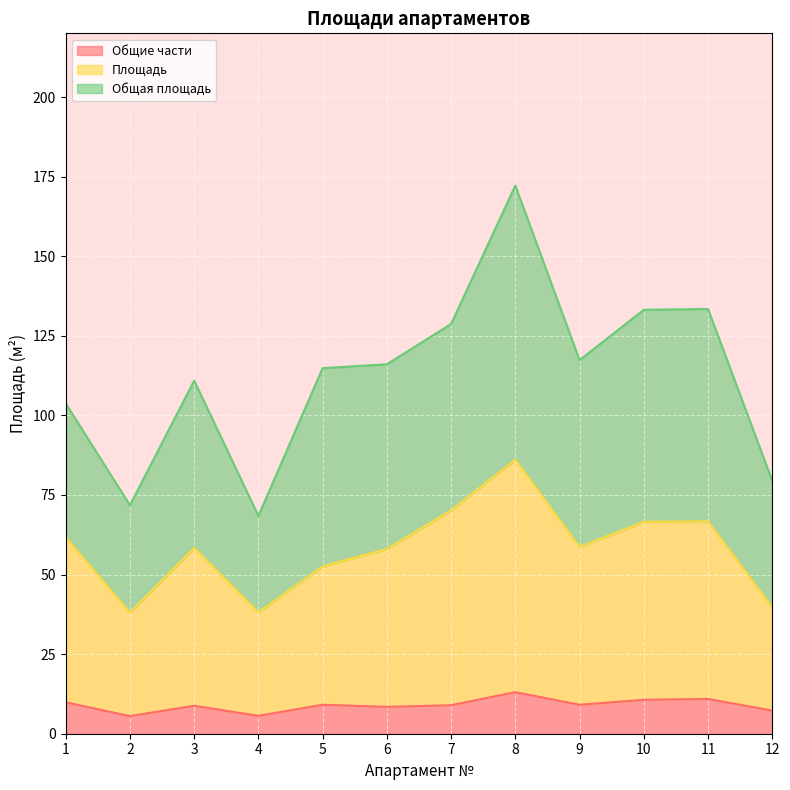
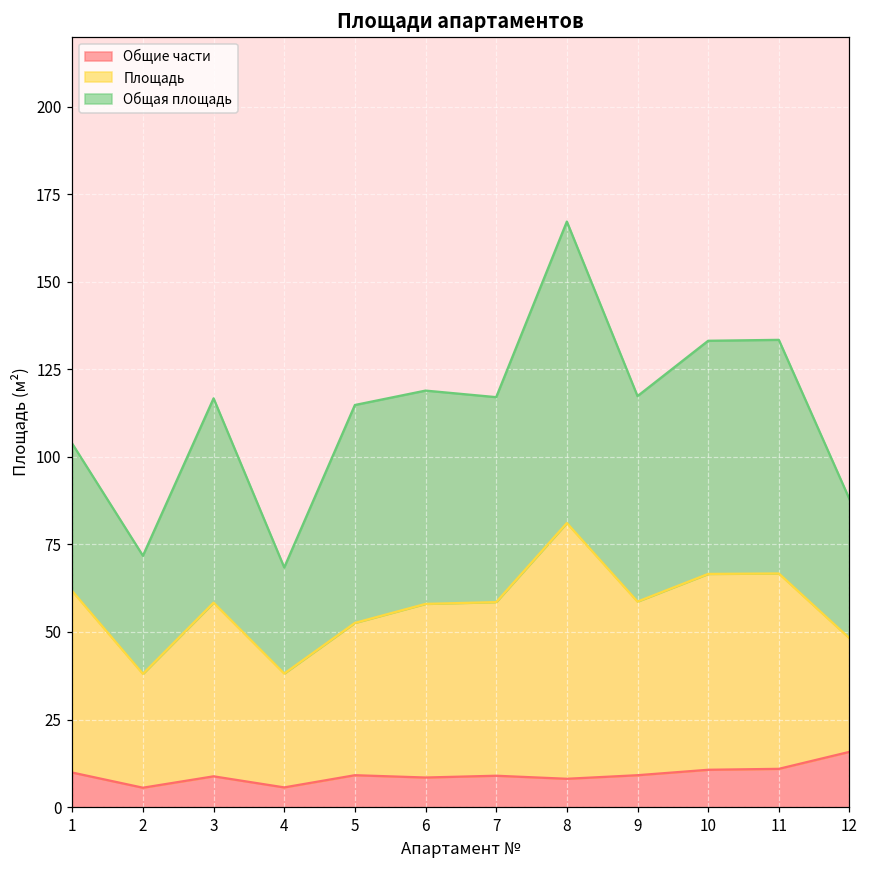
  {
    "Общие части": {
      "1": 10,
      "2": 6,
      "3": 9,
      "4": 6,
      "5": 9,
      "6": 8,
      "7": 9,
-     "8": 13,
+     "8": 8,
      "9": 9,
      "10": 11,
      "11": 11,
-     "12": 7
+     "12": 16
    },
    "Площадь": {
      "1": 52,
      "2": 33,
      "3": 50,
      "4": 33,
      "5": 43,
      "6": 50,
-     "7": 61,
+     "7": 50,
      "8": 73,
      "9": 50,
      "10": 56,
      "11": 56,
      "12": 32
    },
    "Общая площадь": {
      "1": 42,
      "2": 34,
-     "3": 53,
+     "3": 58,
      "4": 30,
      "5": 62,
-     "6": 58,
+     "6": 61,
      "7": 59,
      "8": 86,
      "9": 59,
      "10": 67,
      "11": 67,
      "12": 40
    }
  }
